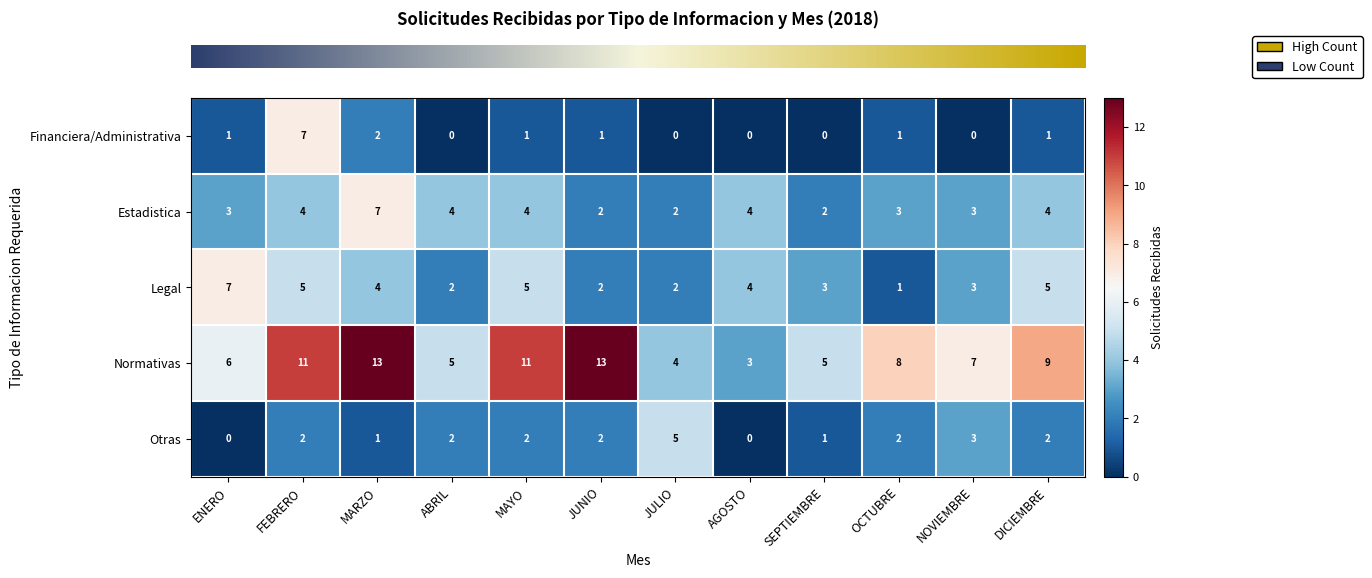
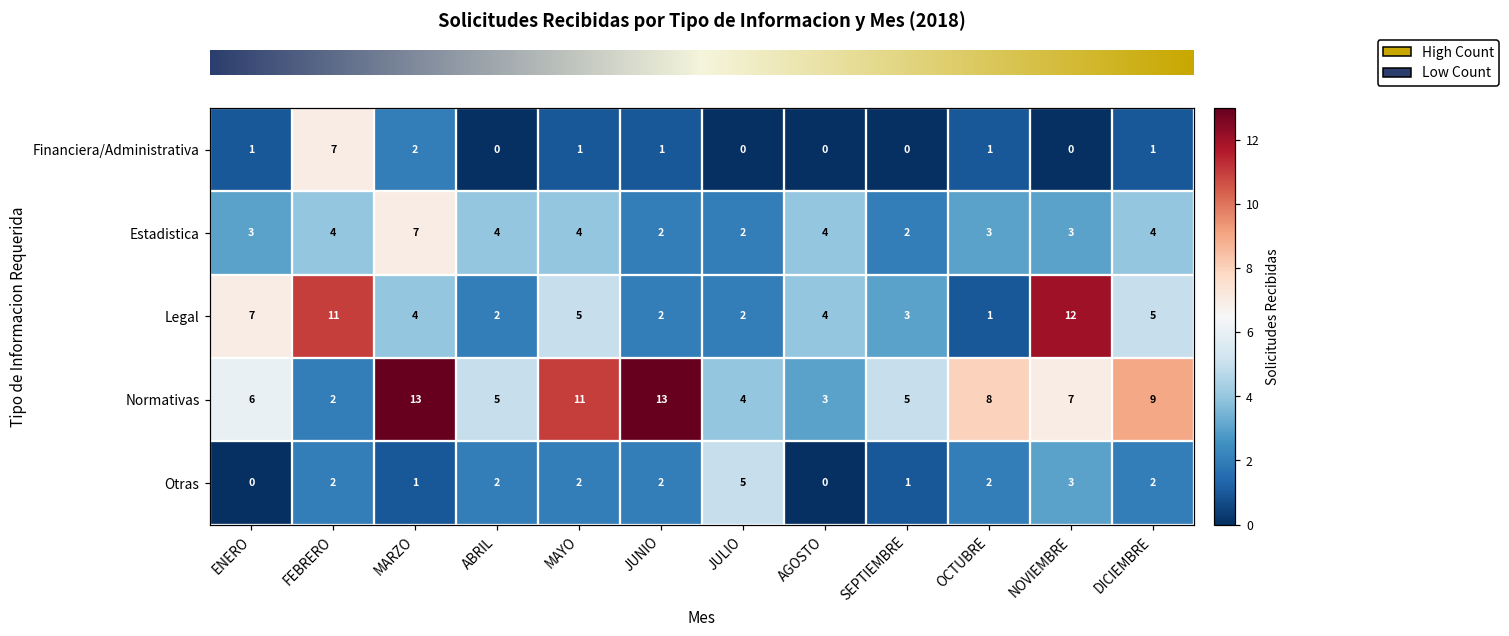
  {
    "Financiera/Administrativa": {
      "ENERO": 1,
      "FEBRERO": 7,
      "MARZO": 2,
      "ABRIL": 0,
      "MAYO": 1,
      "JUNIO": 1,
      "JULIO": 0,
      "AGOSTO": 0,
      "SEPTIEMBRE": 0,
      "OCTUBRE": 1,
      "NOVIEMBRE": 0,
      "DICIEMBRE": 1
    },
    "Estadistica": {
      "ENERO": 3,
      "FEBRERO": 4,
      "MARZO": 7,
      "ABRIL": 4,
      "MAYO": 4,
      "JUNIO": 2,
      "JULIO": 2,
      "AGOSTO": 4,
      "SEPTIEMBRE": 2,
      "OCTUBRE": 3,
      "NOVIEMBRE": 3,
      "DICIEMBRE": 4
    },
    "Legal": {
      "ENERO": 7,
-     "FEBRERO": 5,
+     "FEBRERO": 11,
      "MARZO": 4,
      "ABRIL": 2,
      "MAYO": 5,
      "JUNIO": 2,
      "JULIO": 2,
      "AGOSTO": 4,
      "SEPTIEMBRE": 3,
      "OCTUBRE": 1,
-     "NOVIEMBRE": 3,
+     "NOVIEMBRE": 12,
      "DICIEMBRE": 5
    },
    "Normativas": {
      "ENERO": 6,
-     "FEBRERO": 11,
+     "FEBRERO": 2,
      "MARZO": 13,
      "ABRIL": 5,
      "MAYO": 11,
      "JUNIO": 13,
      "JULIO": 4,
      "AGOSTO": 3,
      "SEPTIEMBRE": 5,
      "OCTUBRE": 8,
      "NOVIEMBRE": 7,
      "DICIEMBRE": 9
    },
    "Otras": {
      "ENERO": 0,
      "FEBRERO": 2,
      "MARZO": 1,
      "ABRIL": 2,
      "MAYO": 2,
      "JUNIO": 2,
      "JULIO": 5,
      "AGOSTO": 0,
      "SEPTIEMBRE": 1,
      "OCTUBRE": 2,
      "NOVIEMBRE": 3,
      "DICIEMBRE": 2
    }
  }
